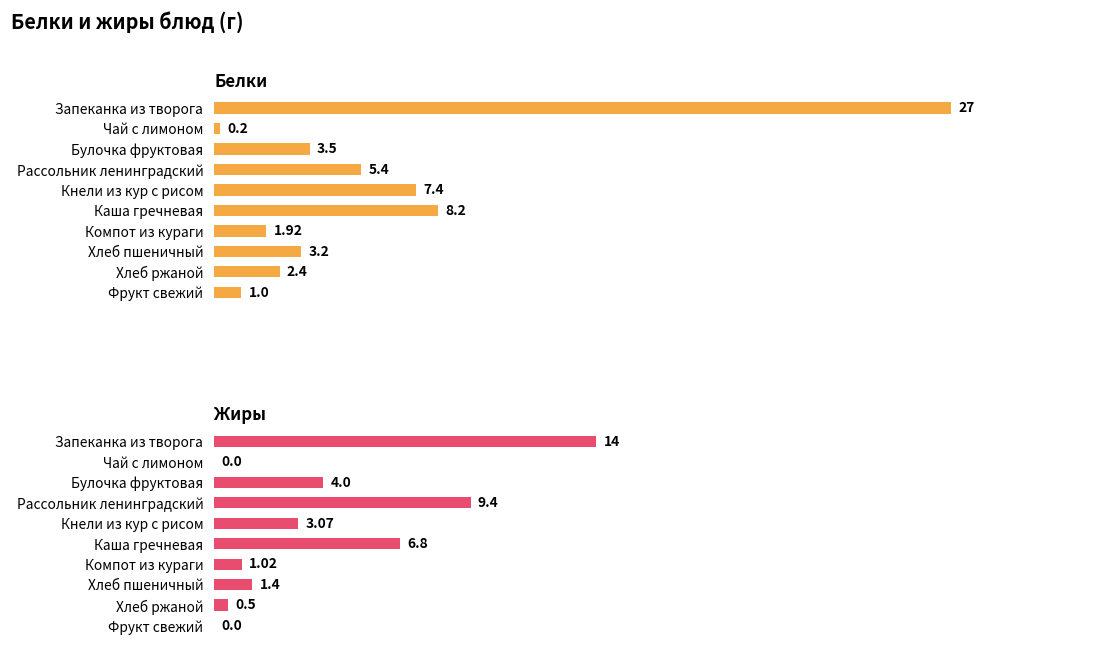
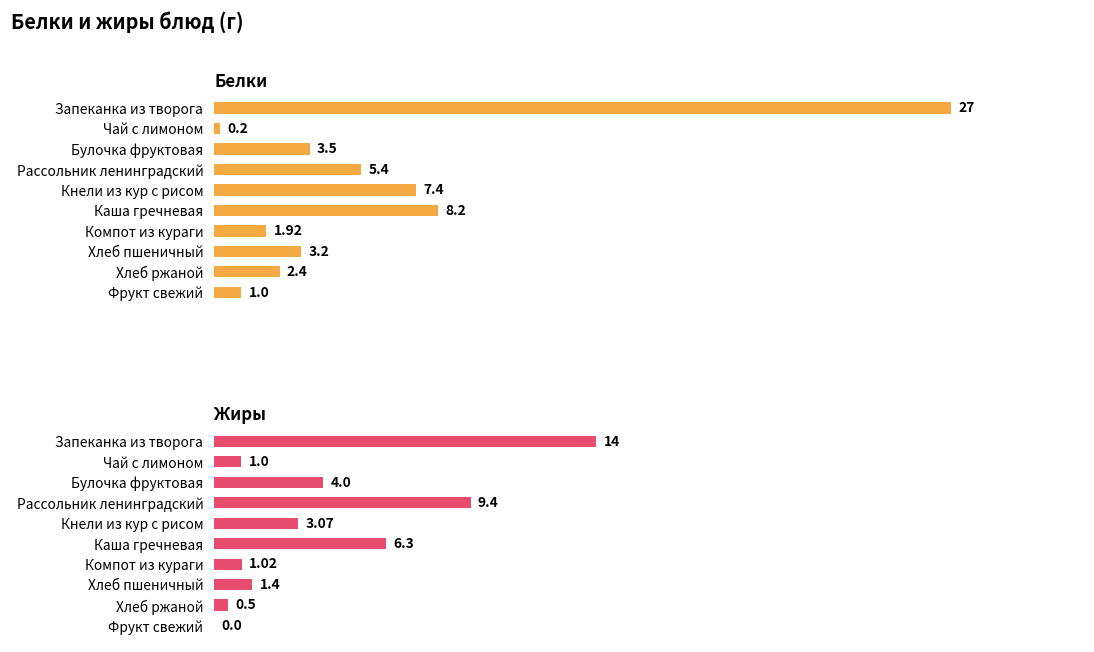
  {
    "Белки": {
      "Запеканка из творога": 27,
      "Чай с лимоном": 0.2,
      "Булочка фруктовая": 3.5,
      "Рассольник ленинградский": 5.4,
      "Кнели из кур с рисом": 7.4,
      "Каша гречневая": 8.2,
      "Компот из кураги": 1.92,
      "Хлеб пшеничный": 3.2,
      "Хлеб ржаной": 2.4,
      "Фрукт свежий": 1.0
    },
    "Жиры": {
      "Запеканка из творога": 14,
-     "Чай с лимоном": 0.0,
+     "Чай с лимоном": 1.0,
      "Булочка фруктовая": 4.0,
      "Рассольник ленинградский": 9.4,
      "Кнели из кур с рисом": 3.07,
-     "Каша гречневая": 6.8,
+     "Каша гречневая": 6.3,
      "Компот из кураги": 1.02,
      "Хлеб пшеничный": 1.4,
      "Хлеб ржаной": 0.5,
      "Фрукт свежий": 0.0
    }
  }
